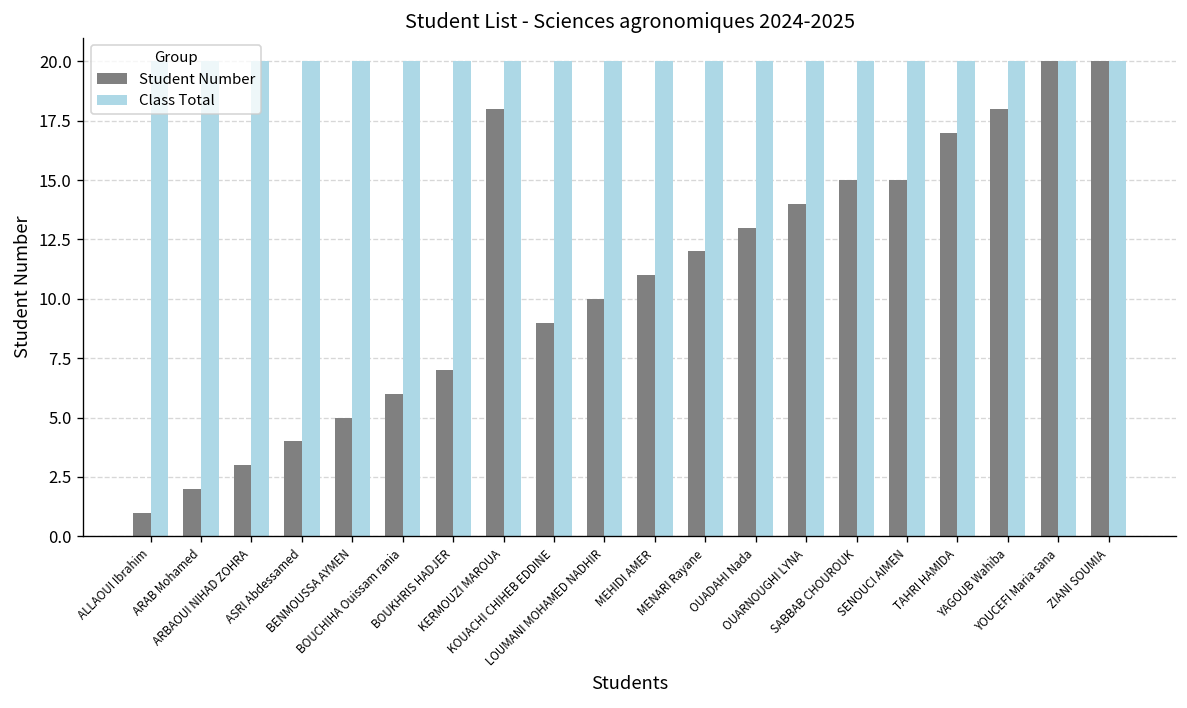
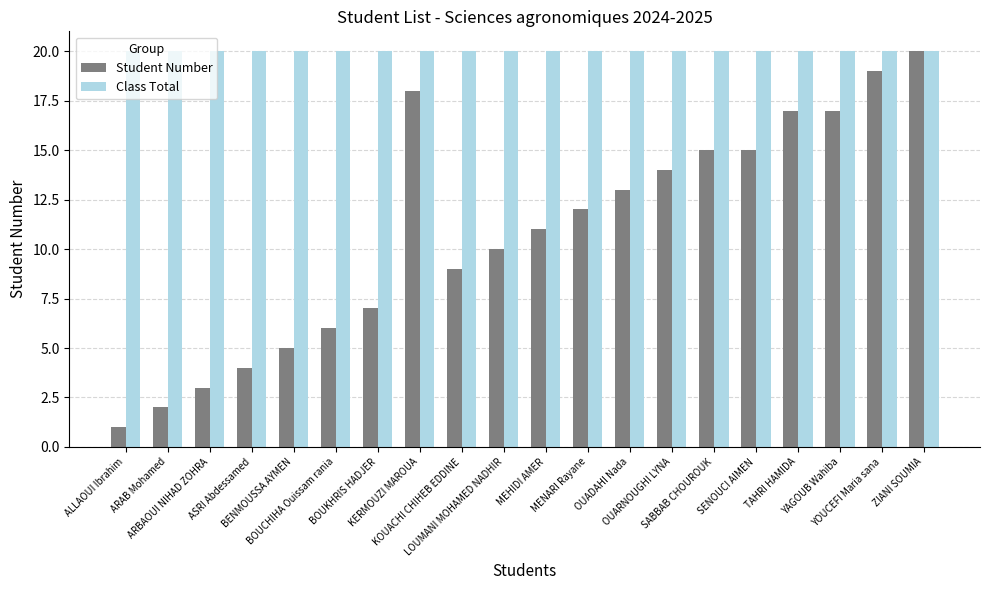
  {
    "Student Number": {
      "ALLAOUI Ibrahim": 1,
      "ARAB Mohamed": 2,
      "ARBAOUI NIHAD ZOHRA": 3,
      "ASRI Abdessamed": 4,
      "BENMOUSSA AYMEN": 5,
      "BOUCHIHA Ouissam rania": 6,
      "BOUKHRIS HADJER": 7,
      "KERMOUZI MAROUA": 18,
      "KOUACHI CHIHEB EDDINE": 9,
      "LOUMANI MOHAMED NADHIR": 10,
      "MEHIDI AMER": 11,
      "MENARI Rayane": 12,
      "OUADAHI Nada": 13,
      "OUARNOUGHI LYNA": 14,
      "SABBAB CHOUROUK": 15,
      "SENOUCI AIMEN": 15,
      "TAHRI HAMIDA": 17,
-     "YAGOUB Wahiba": 18,
-     "YOUCEFI Maria sana": 20,
+     "YAGOUB Wahiba": 17,
+     "YOUCEFI Maria sana": 19,
      "ZIANI SOUMIA": 20
    },
    "Class Total": {
      "ASRI Abdessamed": 20,
      "BENMOUSSA AYMEN": 20,
      "BOUCHIHA Ouissam rania": 20,
      "BOUKHRIS HADJER": 20,
      "KERMOUZI MAROUA": 20,
      "KOUACHI CHIHEB EDDINE": 20,
      "LOUMANI MOHAMED NADHIR": 20,
      "MEHIDI AMER": 20,
      "MENARI Rayane": 20,
      "OUADAHI Nada": 20,
      "OUARNOUGHI LYNA": 20,
      "SABBAB CHOUROUK": 20,
      "SENOUCI AIMEN": 20,
      "TAHRI HAMIDA": 20,
      "YAGOUB Wahiba": 20,
      "YOUCEFI Maria sana": 20,
      "ZIANI SOUMIA": 20
    }
  }
